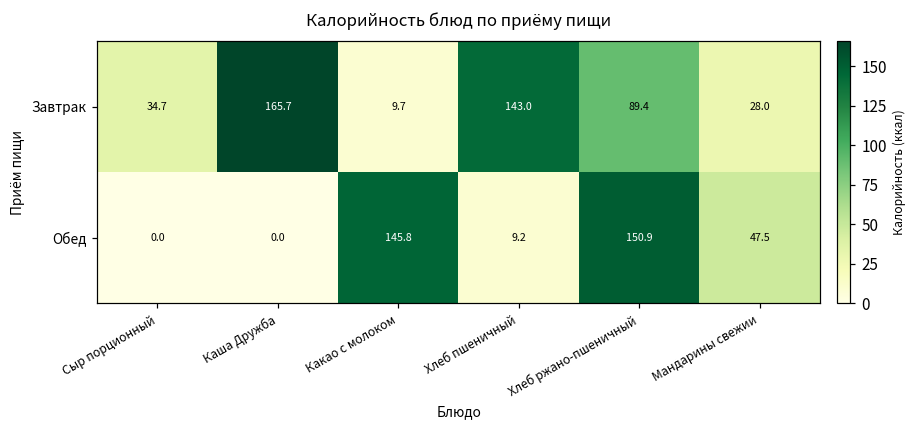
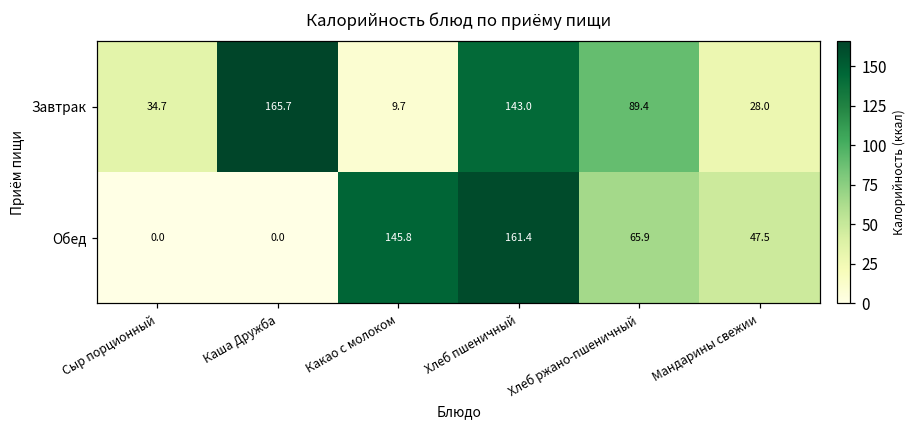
  {
    "Завтрак": {
      "Сыр порционный": 34.7,
      "Каша Дружба": 165.7,
      "Какао с молоком": 9.7,
      "Хлеб пшеничный": 143.0,
      "Хлеб ржано-пшеничный": 89.4,
      "Мандарины свежии": 28.0
    },
    "Обед": {
      "Сыр порционный": 0.0,
      "Каша Дружба": 0.0,
      "Какао с молоком": 145.8,
-     "Хлеб пшеничный": 9.2,
-     "Хлеб ржано-пшеничный": 150.9,
+     "Хлеб пшеничный": 161.4,
+     "Хлеб ржано-пшеничный": 65.9,
      "Мандарины свежии": 47.5
    }
  }
